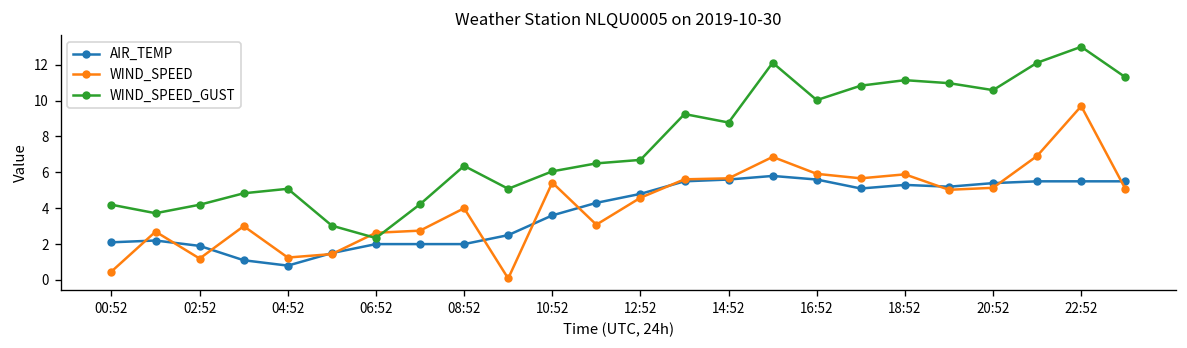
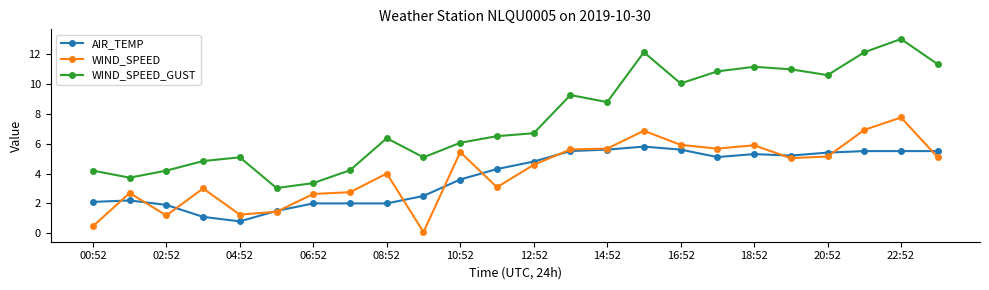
  {
    "AIR_TEMP": {
      "00:52": 2.1,
      "02:52": 1.9,
      "04:52": 0.8,
      "06:52": 2.0,
      "08:52": 2.0,
      "10:52": 3.6,
      "12:52": 4.8,
      "16:52": 5.6,
      "18:52": 5.3,
      "20:52": 5.4,
      "22:52": 5.5
    },
    "WIND_SPEED": {
      "00:52": 0.5,
      "02:52": 1.2,
      "04:52": 1.3,
      "06:52": 2.6,
      "08:52": 4.0,
      "10:52": 5.4,
      "12:52": 4.6,
      "16:52": 5.9,
      "18:52": 5.9,
      "20:52": 5.1,
-     "22:52": 9.7
+     "22:52": 7.7
    },
    "WIND_SPEED_GUST": {
      "00:52": 4.2,
      "02:52": 4.2,
      "04:52": 5.1,
-     "06:52": 2.3,
+     "06:52": 3.4,
      "08:52": 6.4,
      "10:52": 6.1,
      "12:52": 6.7,
      "14:52": 8.8,
      "16:52": 10.0,
      "18:52": 11.1,
      "20:52": 10.6,
      "22:52": 13.0
    }
  }
